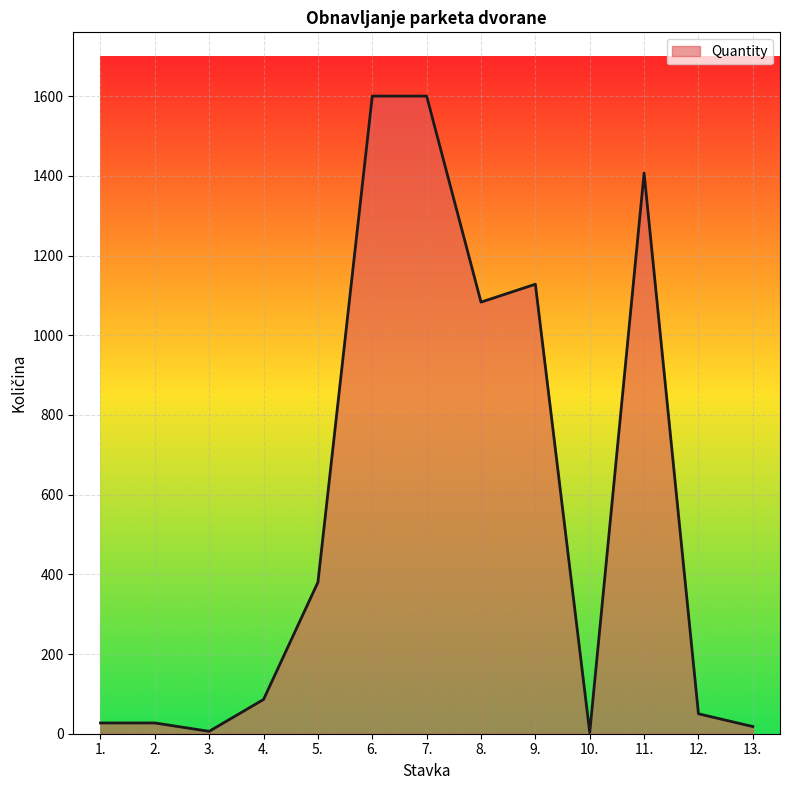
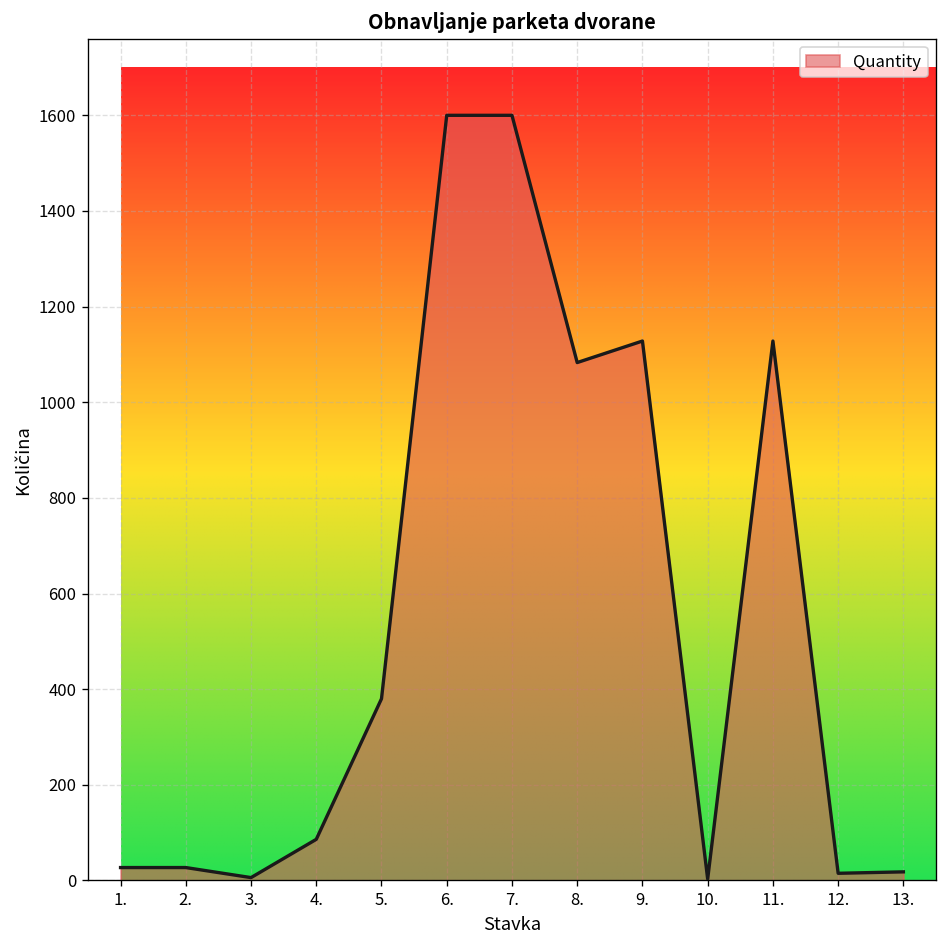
  {
    "1.": 30,
    "2.": 30,
    "3.": 10,
    "4.": 90,
    "5.": 380,
    "6.": 1600,
    "7.": 1600,
    "8.": 1080,
    "9.": 1130,
    "10.": 0,
-   "11.": 1410,
-   "12.": 50,
+   "11.": 1130,
+   "12.": 20,
    "13.": 20
  }
